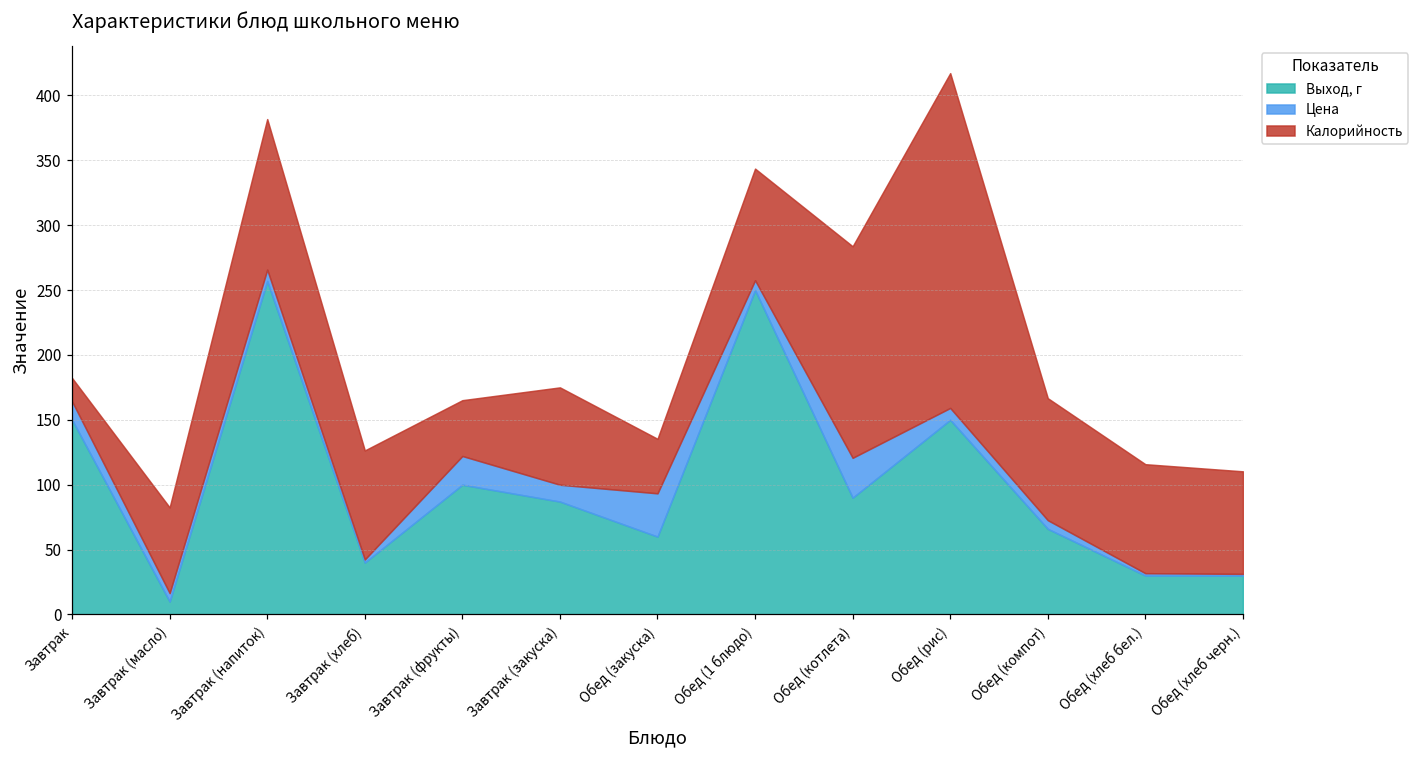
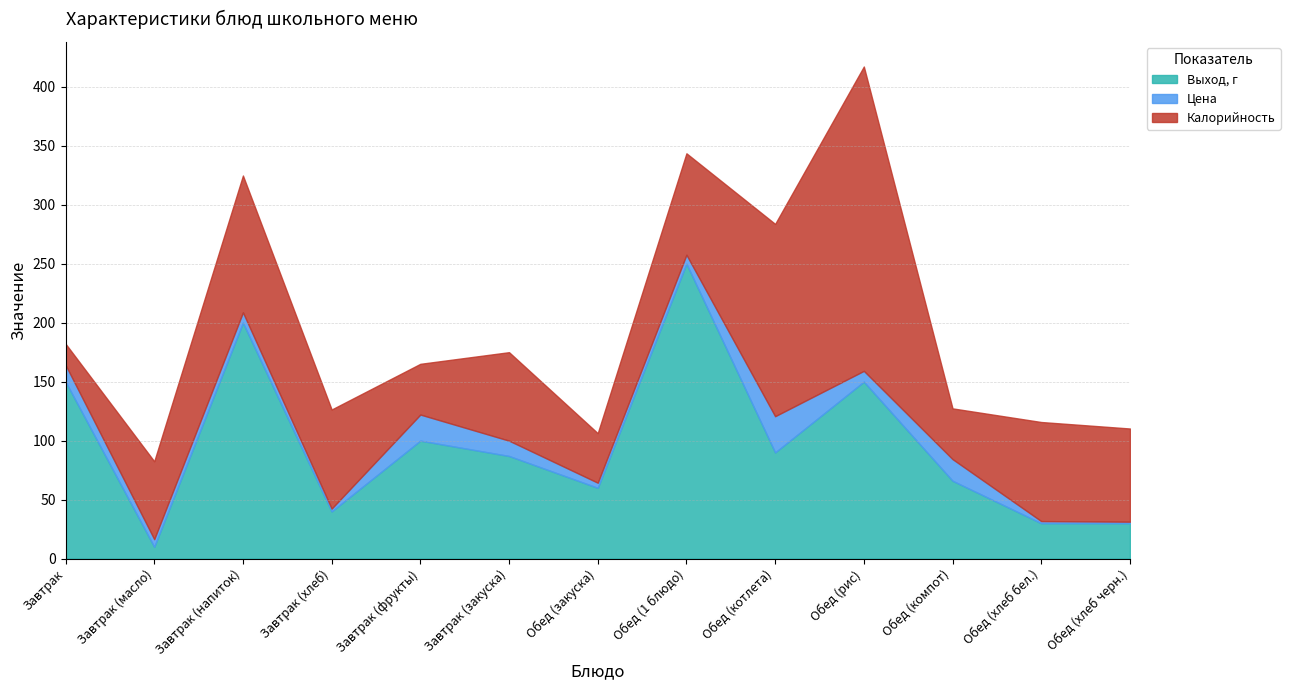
  {
    "Выход, г": {
      "Завтрак": 150,
      "Завтрак (масло)": 10,
-     "Завтрак (напиток)": 257,
+     "Завтрак (напиток)": 200,
      "Завтрак (хлеб)": 40,
      "Завтрак (фрукты)": 100,
      "Завтрак (закуска)": 87,
      "Обед (закуска)": 60,
      "Обед (1 блюдо)": 250,
      "Обед (котлета)": 90,
      "Обед (рис)": 150,
      "Обед (компот)": 66
    },
    "Цена": {
      "Завтрак": 14,
      "Завтрак (масло)": 7,
      "Завтрак (напиток)": 9,
      "Завтрак (хлеб)": 2,
      "Завтрак (фрукты)": 22,
      "Завтрак (закуска)": 13,
-     "Обед (закуска)": 33,
+     "Обед (закуска)": 4,
      "Обед (1 блюдо)": 8,
      "Обед (котлета)": 31,
      "Обед (рис)": 9,
-     "Обед (компот)": 7
+     "Обед (компот)": 18
    },
    "Калорийность": {
      "Завтрак": 18,
      "Завтрак (масло)": 66,
      "Завтрак (напиток)": 116,
      "Завтрак (хлеб)": 84,
      "Завтрак (фрукты)": 43,
      "Завтрак (закуска)": 75,
      "Обед (закуска)": 42,
      "Обед (1 блюдо)": 86,
      "Обед (котлета)": 163,
      "Обед (рис)": 258,
-     "Обед (компот)": 94,
+     "Обед (компот)": 43,
      "Обед (хлеб бел.)": 84,
      "Обед (хлеб черн.)": 79
    }
  }
